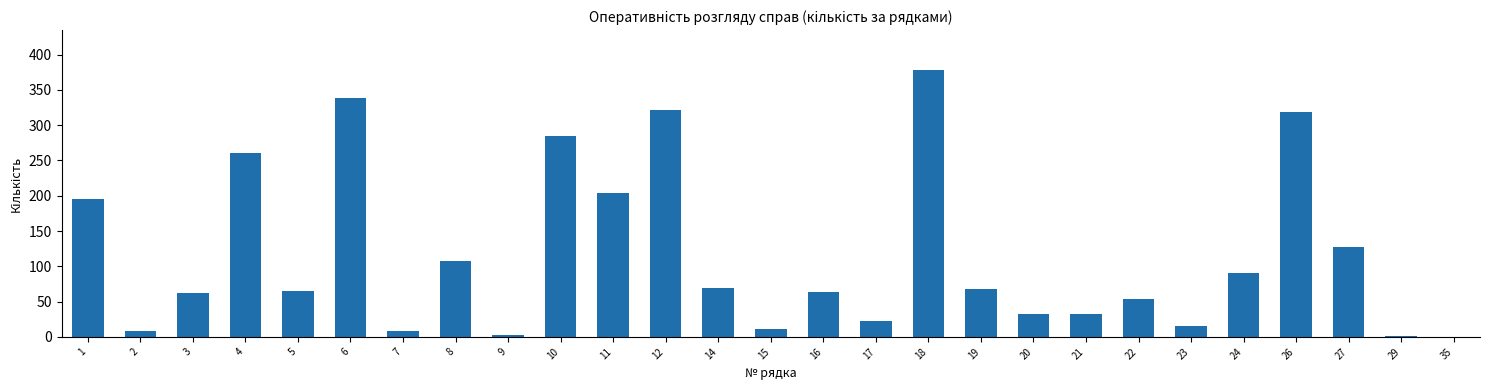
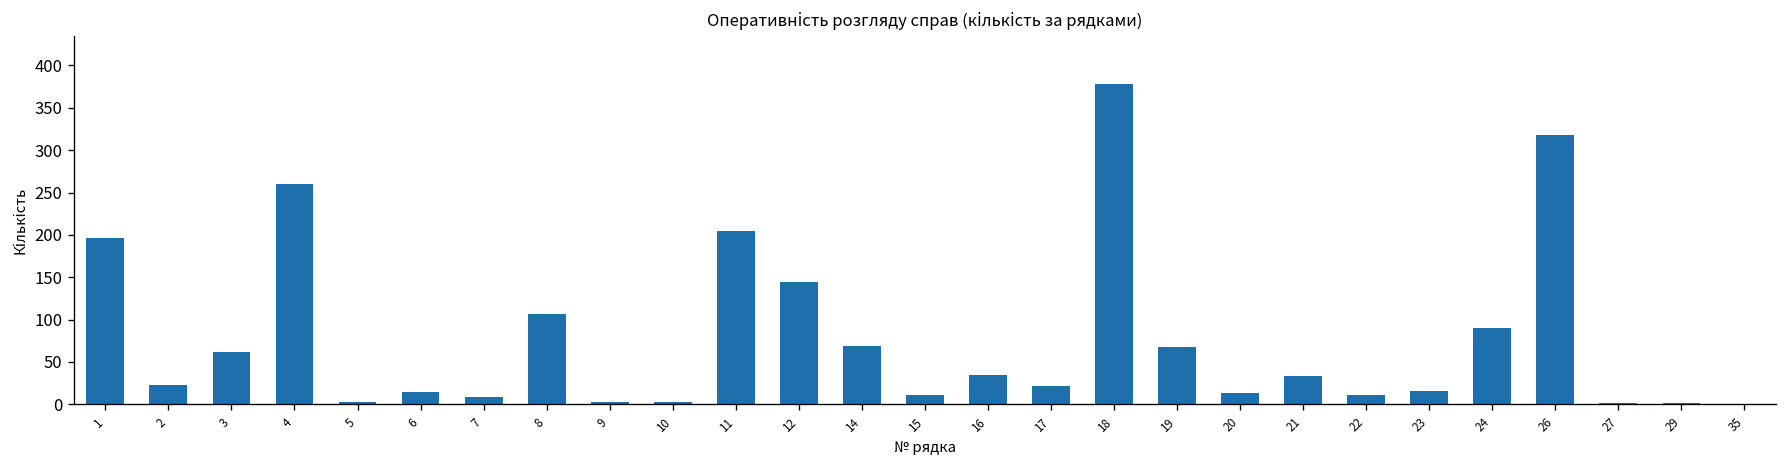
  {
    "1": 200,
-   "2": 10,
+   "2": 20,
    "3": 60,
    "4": 260,
-   "5": 70,
-   "6": 340,
+   "5": 0,
+   "6": 20,
    "7": 10,
    "8": 110,
-   "10": 280,
+   "10": 0,
    "11": 200,
-   "12": 320,
+   "12": 140,
    "14": 70,
    "15": 10,
-   "16": 60,
+   "16": 40,
    "17": 20,
    "18": 380,
    "19": 70,
-   "20": 30,
+   "20": 10,
    "21": 30,
-   "22": 50,
+   "22": 10,
    "23": 20,
    "24": 90,
    "26": 320,
-   "27": 130,
+   "27": 0,
    "35": 0
  }
